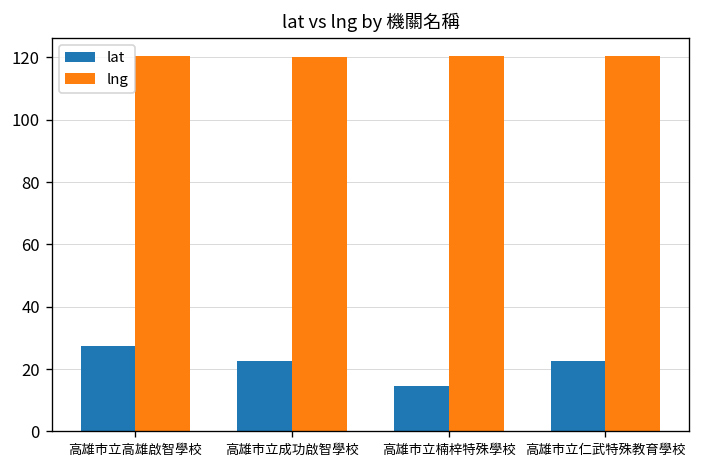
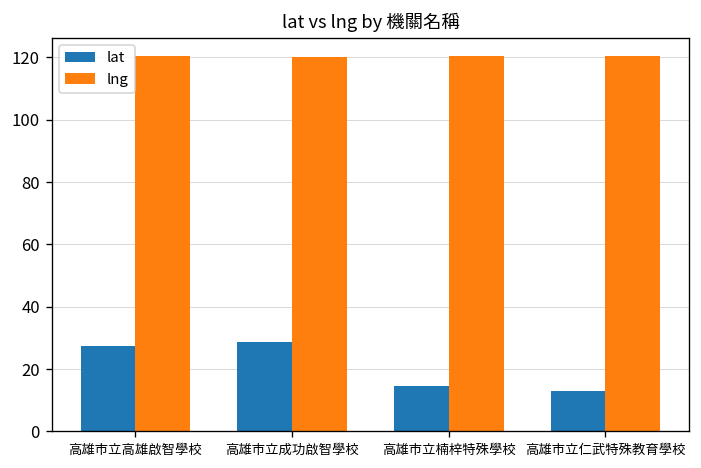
  {
    "lat": {
      "高雄市立高雄啟智學校": 27,
-     "高雄市立成功啟智學校": 23,
+     "高雄市立成功啟智學校": 29,
      "高雄市立楠梓特殊學校": 14,
-     "高雄市立仁武特殊教育學校": 23
+     "高雄市立仁武特殊教育學校": 13
    },
    "lng": {
      "高雄市立高雄啟智學校": 120,
      "高雄市立成功啟智學校": 120,
      "高雄市立楠梓特殊學校": 120,
      "高雄市立仁武特殊教育學校": 120
    }
  }
